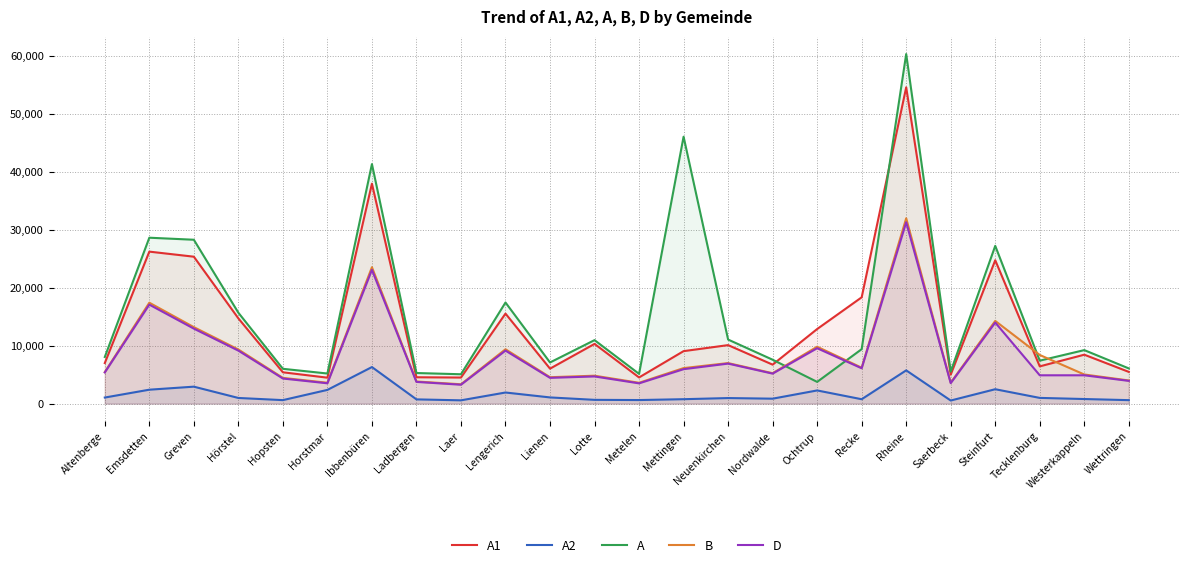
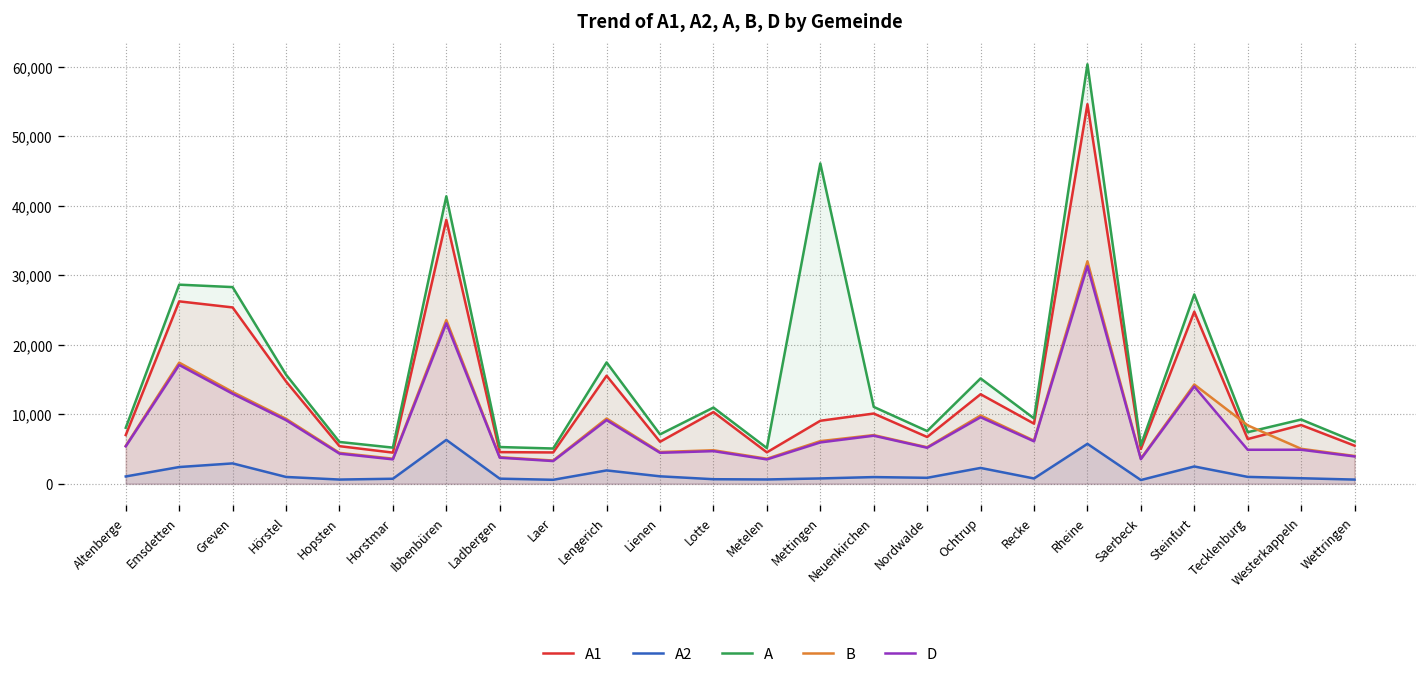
  {
    "A1": {
      "Altenberge": "7,000",
      "Emsdetten": "26,000",
      "Greven": "25,000",
      "Hörstel": "15,000",
      "Hopsten": "5,000",
      "Horstmar": "4,000",
      "Ibbenbüren": "38,000",
      "Ladbergen": "5,000",
      "Laer": "5,000",
      "Lengerich": "16,000",
      "Lienen": "6,000",
      "Lotte": "10,000",
      "Metelen": "5,000",
      "Mettingen": "9,000",
      "Neuenkirchen": "10,000",
      "Nordwalde": "7,000",
      "Ochtrup": "13,000",
-     "Recke": "18,000",
+     "Recke": "9,000",
      "Rheine": "55,000",
      "Saerbeck": "5,000",
      "Steinfurt": "25,000",
      "Tecklenburg": "6,000",
      "Westerkappeln": "8,000",
      "Wettringen": "5,000"
    },
    "A2": {
      "Altenberge": "1,000",
      "Emsdetten": "2,000",
      "Greven": "3,000",
      "Hörstel": "1,000",
      "Hopsten": "1,000",
-     "Horstmar": "2,000",
+     "Horstmar": "1,000",
      "Ibbenbüren": "6,000",
      "Ladbergen": "1,000",
      "Laer": "1,000",
      "Lengerich": "2,000",
      "Lienen": "1,000",
      "Lotte": "1,000",
      "Metelen": "1,000",
      "Mettingen": "1,000",
      "Neuenkirchen": "1,000",
      "Nordwalde": "1,000",
      "Ochtrup": "2,000",
      "Recke": "1,000",
      "Rheine": "6,000",
      "Saerbeck": "1,000",
      "Steinfurt": "2,000",
      "Tecklenburg": "1,000",
      "Westerkappeln": "1,000",
      "Wettringen": "1,000"
    },
    "A": {
      "Altenberge": "8,000",
      "Emsdetten": "29,000",
      "Greven": "28,000",
      "Hörstel": "16,000",
      "Hopsten": "6,000",
      "Horstmar": "5,000",
      "Ibbenbüren": "41,000",
      "Ladbergen": "5,000",
      "Laer": "5,000",
      "Lengerich": "17,000",
      "Lienen": "7,000",
      "Lotte": "11,000",
      "Metelen": "5,000",
      "Mettingen": "46,000",
      "Neuenkirchen": "11,000",
      "Nordwalde": "8,000",
-     "Ochtrup": "4,000",
+     "Ochtrup": "15,000",
      "Recke": "9,000",
      "Rheine": "60,000",
      "Saerbeck": "6,000",
      "Steinfurt": "27,000",
      "Tecklenburg": "7,000",
      "Westerkappeln": "9,000",
      "Wettringen": "6,000"
    },
    "B": {
      "Ibbenbüren": "24,000",
      "Rheine": "32,000",
      "Tecklenburg": "8,000"
    },
    "D": {
      "Ibbenbüren": "23,000",
      "Rheine": "31,000",
      "Tecklenburg": "5,000"
    }
  }
